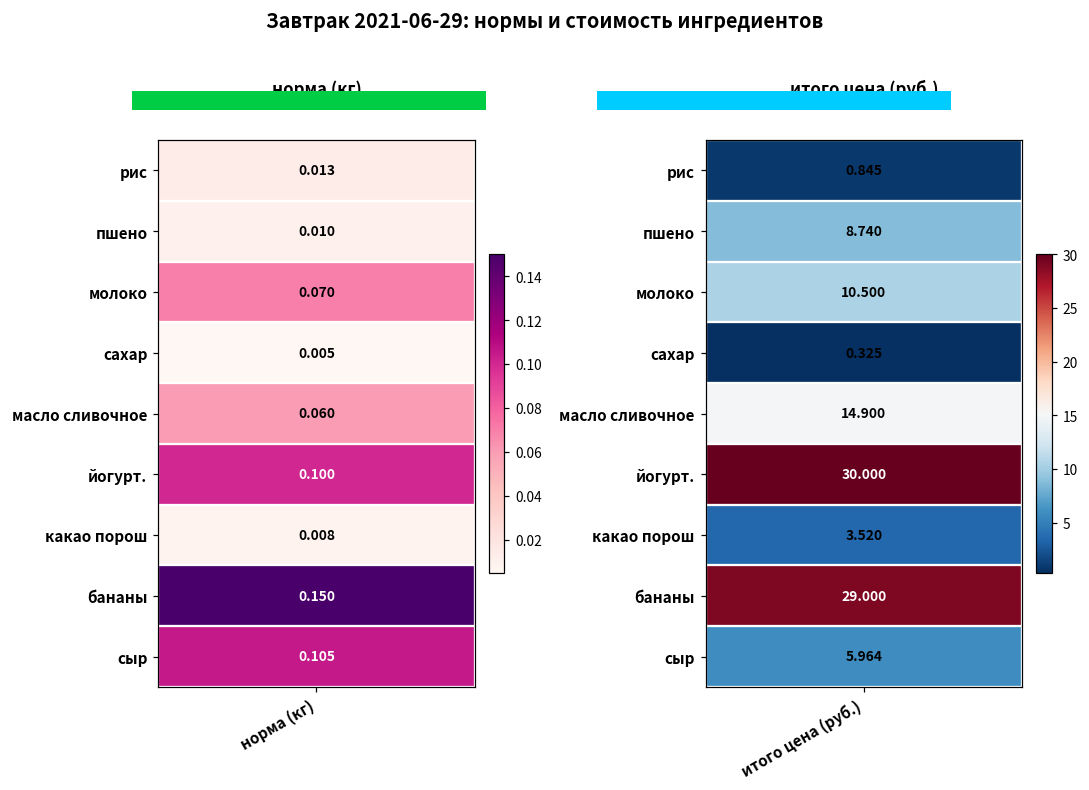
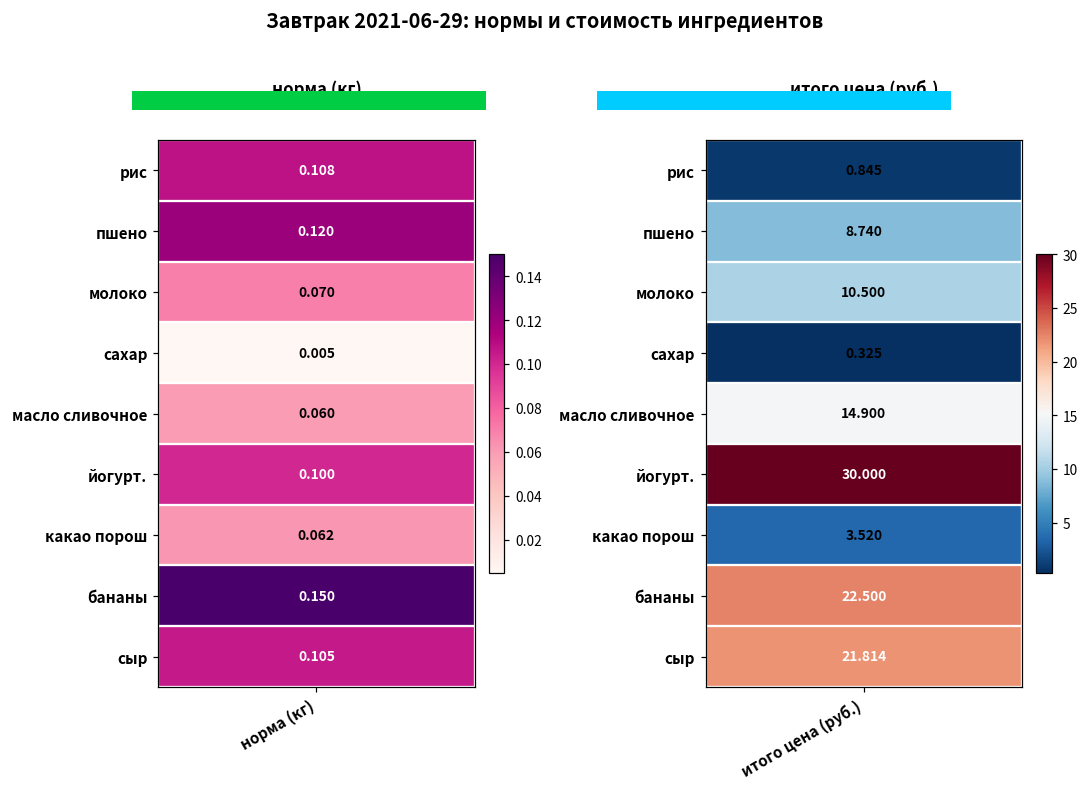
  {
    "норма (кг)": {
      "рис": {
-       "норма (кг)": 0.013
+       "норма (кг)": 0.108
      },
      "пшено": {
-       "норма (кг)": 0.010
+       "норма (кг)": 0.120
      },
      "молоко": {
        "норма (кг)": 0.070
      },
      "сахар": {
        "норма (кг)": 0.005
      },
      "масло сливочное": {
        "норма (кг)": 0.060
      },
      "йогурт.": {
        "норма (кг)": 0.100
      },
      "какао порош": {
-       "норма (кг)": 0.008
+       "норма (кг)": 0.062
      },
      "бананы": {
        "норма (кг)": 0.150
      },
      "сыр": {
        "норма (кг)": 0.105
      }
    },
    "итого цена (руб.)": {
      "рис": {
        "итого цена (руб.)": 0.845
      },
      "пшено": {
        "итого цена (руб.)": 8.740
      },
      "молоко": {
        "итого цена (руб.)": 10.500
      },
      "сахар": {
        "итого цена (руб.)": 0.325
      },
      "масло сливочное": {
        "итого цена (руб.)": 14.900
      },
      "йогурт.": {
        "итого цена (руб.)": 30.000
      },
      "какао порош": {
        "итого цена (руб.)": 3.520
      },
      "бананы": {
-       "итого цена (руб.)": 29.000
+       "итого цена (руб.)": 22.500
      },
      "сыр": {
-       "итого цена (руб.)": 5.964
+       "итого цена (руб.)": 21.814
      }
    }
  }
